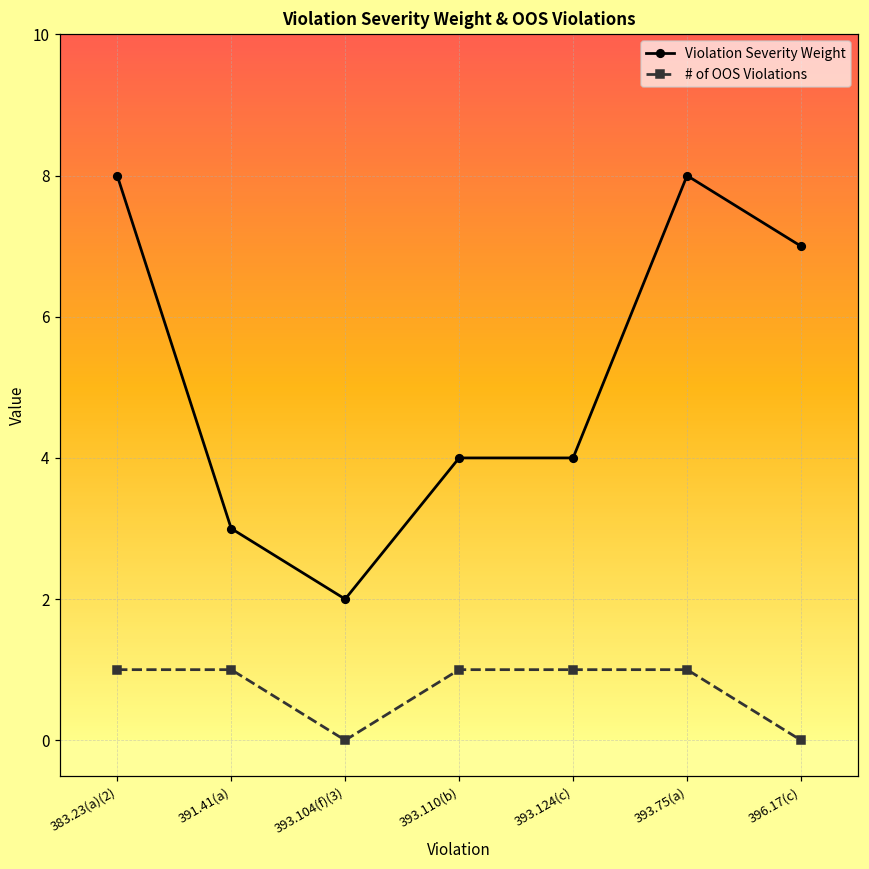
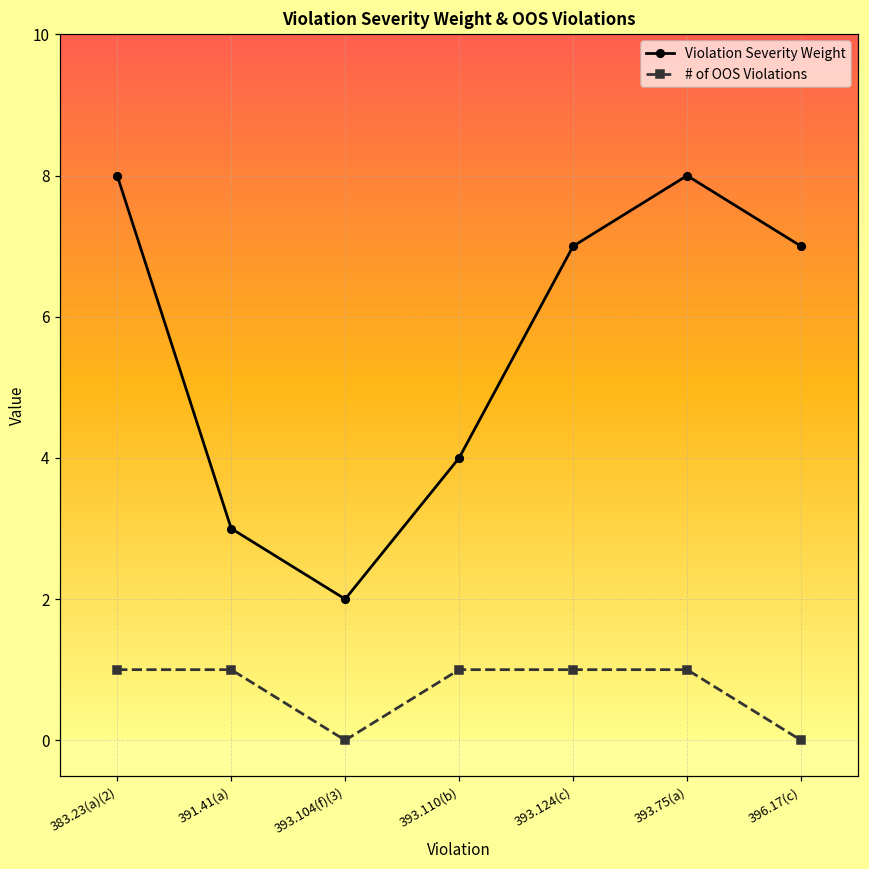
  {
    "Violation Severity Weight": {
      "383.23(a)(2)": 8,
      "391.41(a)": 3,
      "393.104(f)(3)": 2,
      "393.110(b)": 4,
-     "393.124(c)": 4,
+     "393.124(c)": 7,
      "393.75(a)": 8,
      "396.17(c)": 7
    },
    "# of OOS Violations": {
      "383.23(a)(2)": 1,
      "391.41(a)": 1,
      "393.104(f)(3)": 0,
      "393.110(b)": 1,
      "393.124(c)": 1,
      "393.75(a)": 1,
      "396.17(c)": 0
    }
  }
